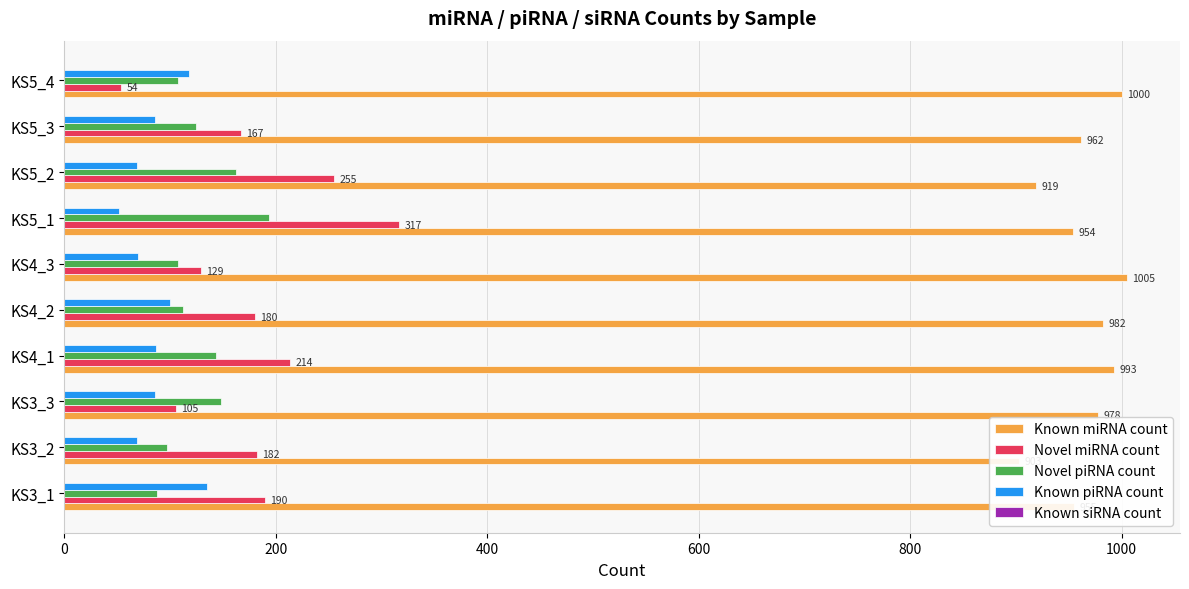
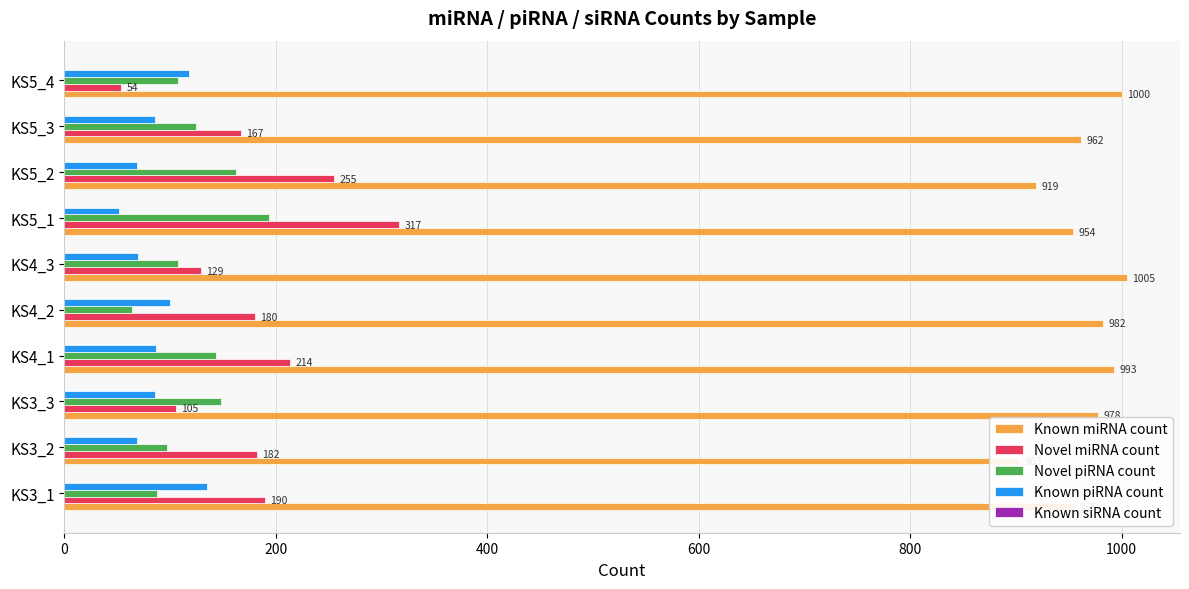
  {
    "Known miRNA count": {
      "KS5_4": 1000,
      "KS5_3": 962,
      "KS5_2": 919,
      "KS5_1": 954,
      "KS4_3": 1005,
      "KS4_2": 982,
      "KS4_1": 993
    },
    "Novel miRNA count": {
      "KS5_4": 54,
      "KS5_3": 167,
      "KS5_2": 255,
      "KS5_1": 317,
      "KS4_3": 129,
      "KS4_2": 180,
      "KS4_1": 214,
      "KS3_3": 105,
      "KS3_2": 182,
      "KS3_1": 190
    },
    "Novel piRNA count": {
      "KS5_4": 108,
      "KS5_3": 125,
      "KS5_2": 162,
      "KS5_1": 194,
      "KS4_3": 108,
-     "KS4_2": 112,
+     "KS4_2": 64,
      "KS4_1": 144,
      "KS3_3": 148,
      "KS3_2": 97,
      "KS3_1": 88
    },
    "Known piRNA count": {
      "KS5_4": 118,
      "KS5_3": 86,
      "KS5_2": 69,
      "KS5_1": 52,
      "KS4_3": 70,
      "KS4_2": 100,
      "KS4_1": 87,
      "KS3_3": 86,
      "KS3_2": 69,
      "KS3_1": 135
    },
    "Known siRNA count": {
      "KS5_4": 0,
      "KS5_3": 0,
      "KS5_2": 0,
      "KS5_1": 0,
      "KS4_3": 0,
      "KS4_2": 0,
      "KS4_1": 0,
      "KS3_3": 0,
      "KS3_2": 0,
      "KS3_1": 0
    }
  }
